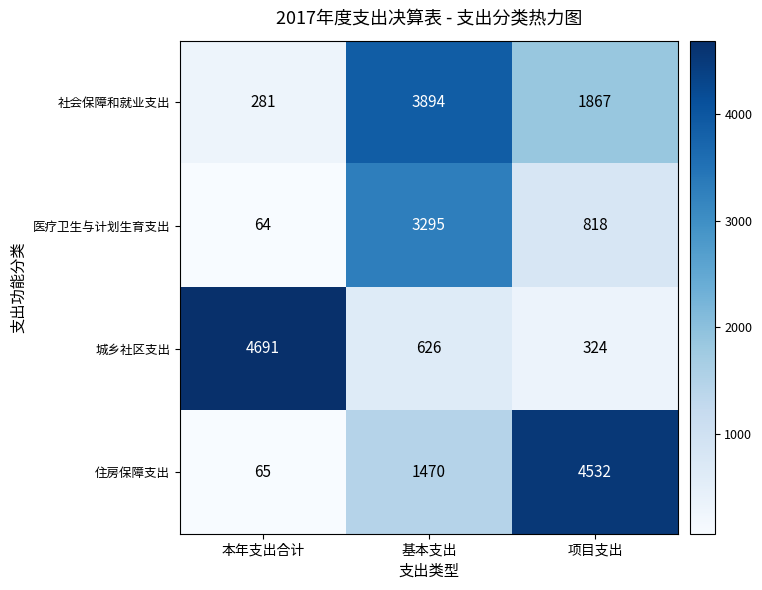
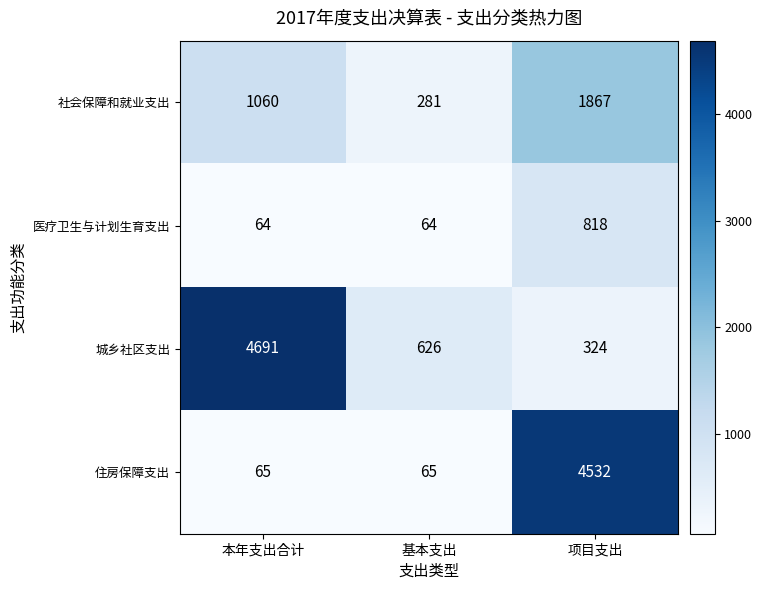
  {
    "社会保障和就业支出": {
-     "本年支出合计": 281,
-     "基本支出": 3894,
+     "本年支出合计": 1060,
+     "基本支出": 281,
      "项目支出": 1867
    },
    "医疗卫生与计划生育支出": {
      "本年支出合计": 64,
-     "基本支出": 3295,
+     "基本支出": 64,
      "项目支出": 818
    },
    "城乡社区支出": {
      "本年支出合计": 4691,
      "基本支出": 626,
      "项目支出": 324
    },
    "住房保障支出": {
      "本年支出合计": 65,
-     "基本支出": 1470,
+     "基本支出": 65,
      "项目支出": 4532
    }
  }
